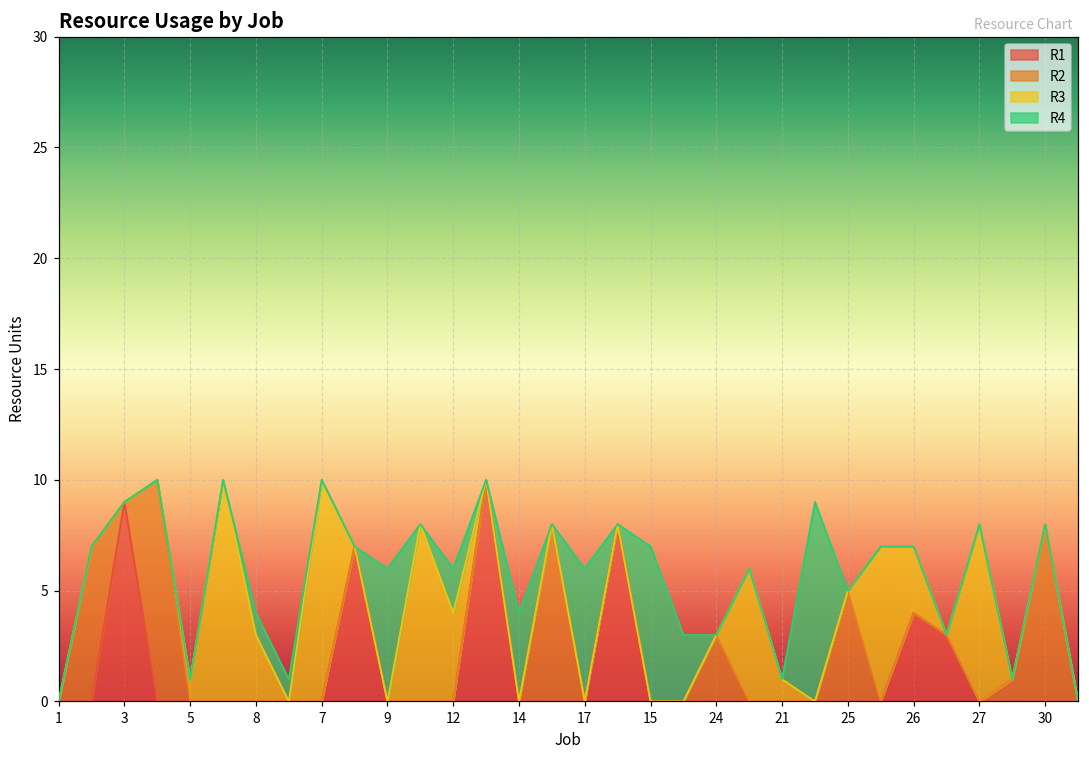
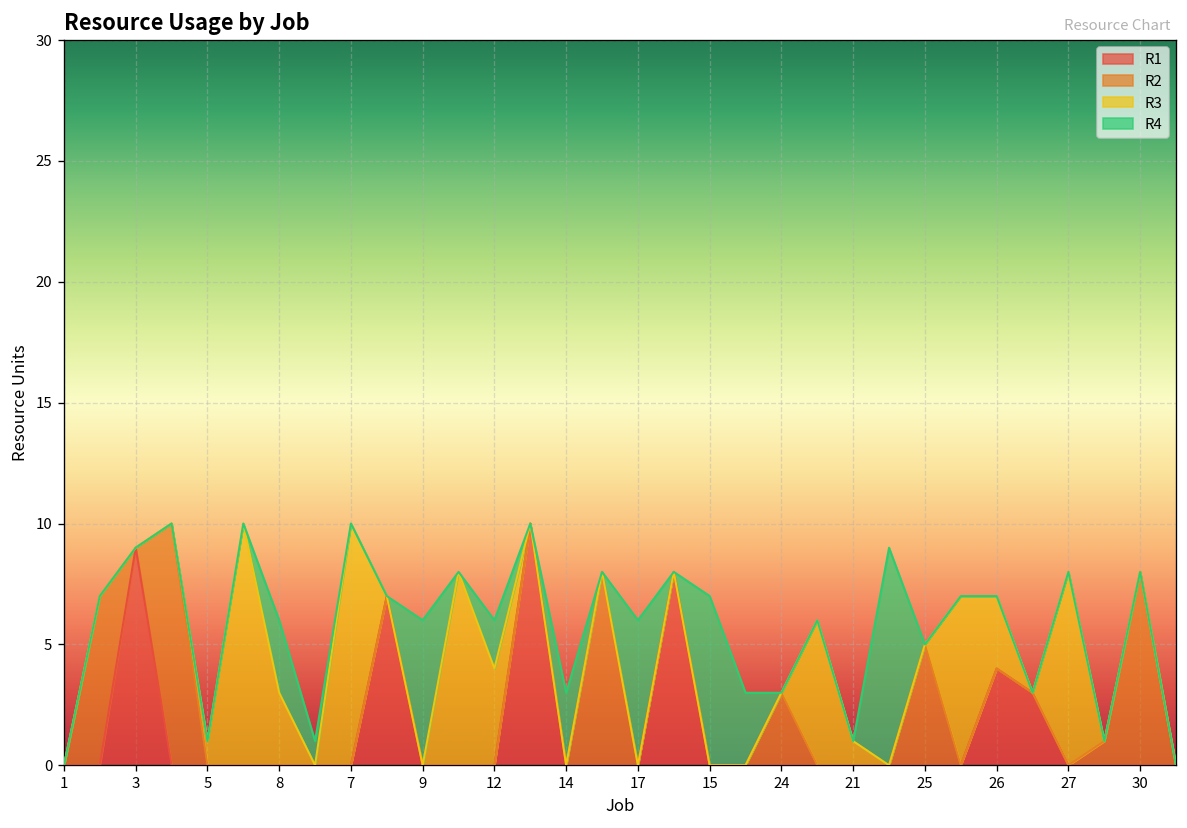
  {
    "R3": {
      "8": 3,
      "12": 4
    },
    "R4": {
-     "8": 1,
+     "8": 3,
      "12": 6,
-     "14": 4
+     "14": 3
    }
  }
